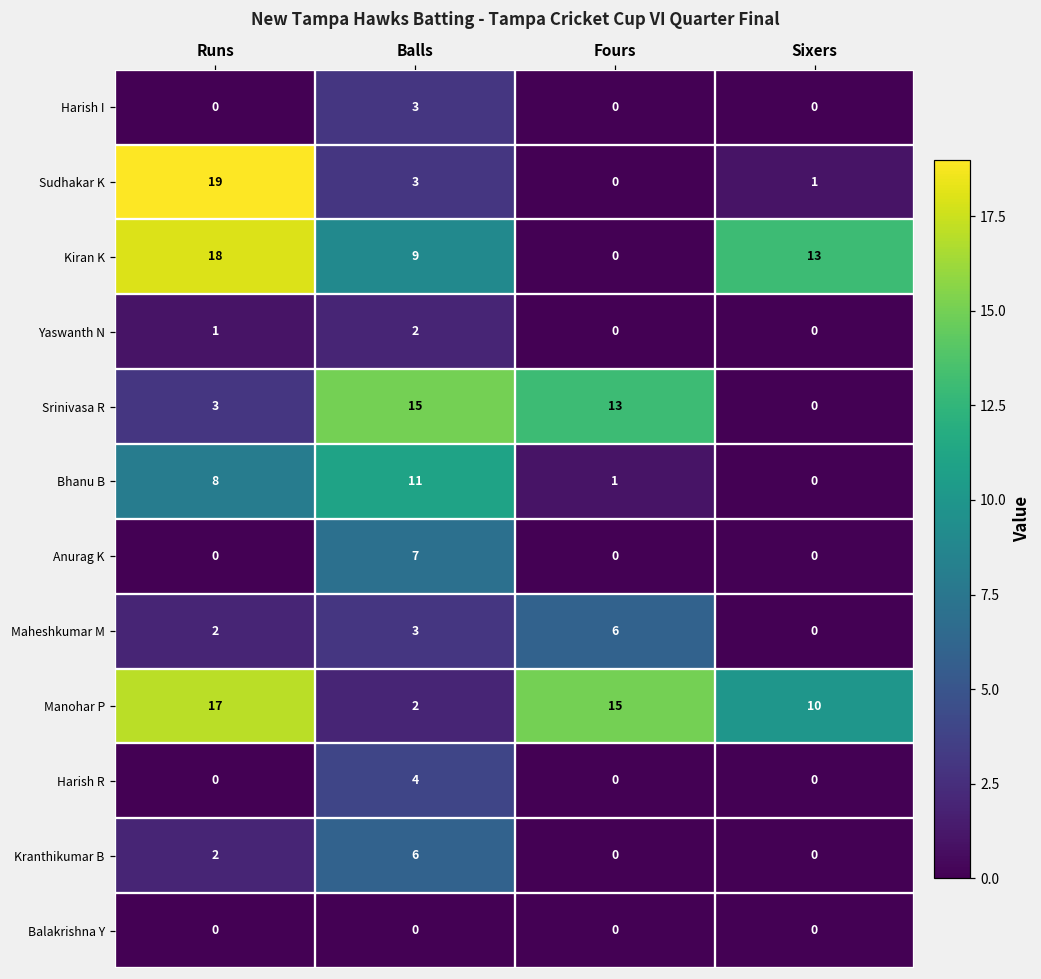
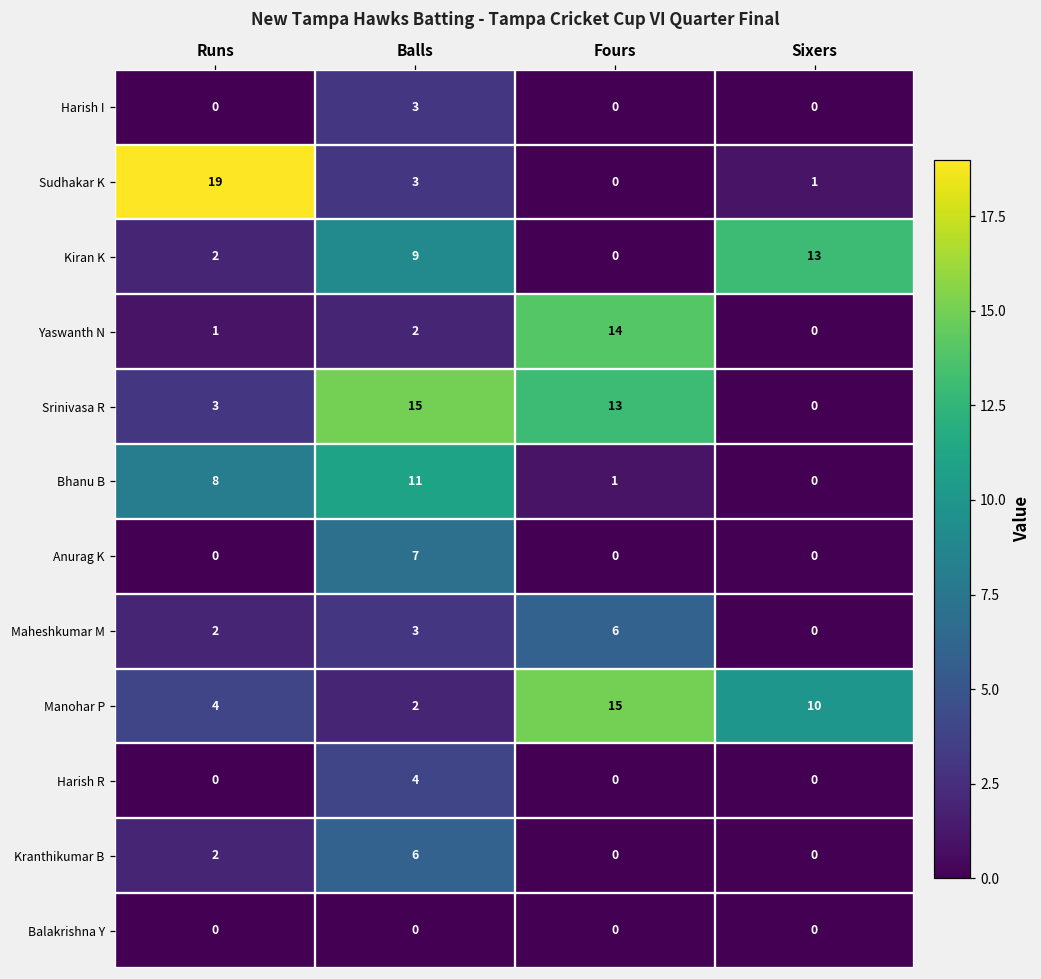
  {
    "Harish I": {
      "Runs": 0,
      "Balls": 3,
      "Fours": 0,
      "Sixers": 0
    },
    "Sudhakar K": {
      "Runs": 19,
      "Balls": 3,
      "Fours": 0,
      "Sixers": 1
    },
    "Kiran K": {
-     "Runs": 18,
+     "Runs": 2,
      "Balls": 9,
      "Fours": 0,
      "Sixers": 13
    },
    "Yaswanth N": {
      "Runs": 1,
      "Balls": 2,
-     "Fours": 0,
+     "Fours": 14,
      "Sixers": 0
    },
    "Srinivasa R": {
      "Runs": 3,
      "Balls": 15,
      "Fours": 13,
      "Sixers": 0
    },
    "Bhanu B": {
      "Runs": 8,
      "Balls": 11,
      "Fours": 1,
      "Sixers": 0
    },
    "Anurag K": {
      "Runs": 0,
      "Balls": 7,
      "Fours": 0,
      "Sixers": 0
    },
    "Maheshkumar M": {
      "Runs": 2,
      "Balls": 3,
      "Fours": 6,
      "Sixers": 0
    },
    "Manohar P": {
-     "Runs": 17,
+     "Runs": 4,
      "Balls": 2,
      "Fours": 15,
      "Sixers": 10
    },
    "Harish R": {
      "Runs": 0,
      "Balls": 4,
      "Fours": 0,
      "Sixers": 0
    },
    "Kranthikumar B": {
      "Runs": 2,
      "Balls": 6,
      "Fours": 0,
      "Sixers": 0
    },
    "Balakrishna Y": {
      "Runs": 0,
      "Balls": 0,
      "Fours": 0,
      "Sixers": 0
    }
  }
